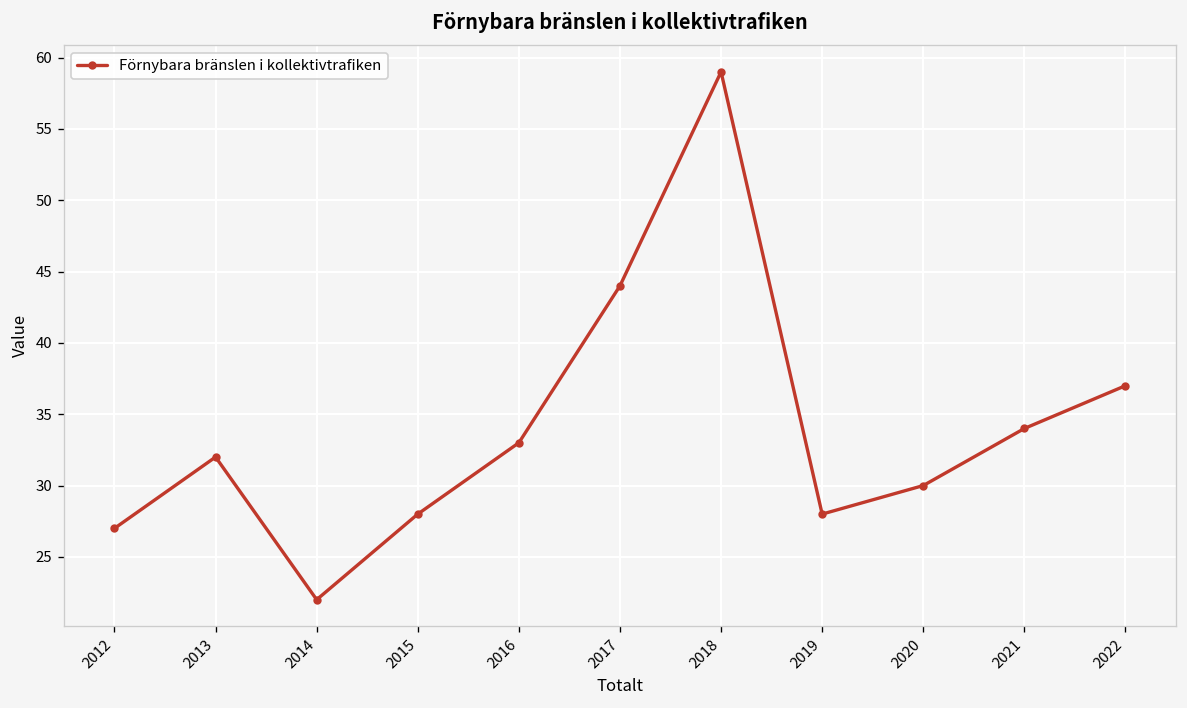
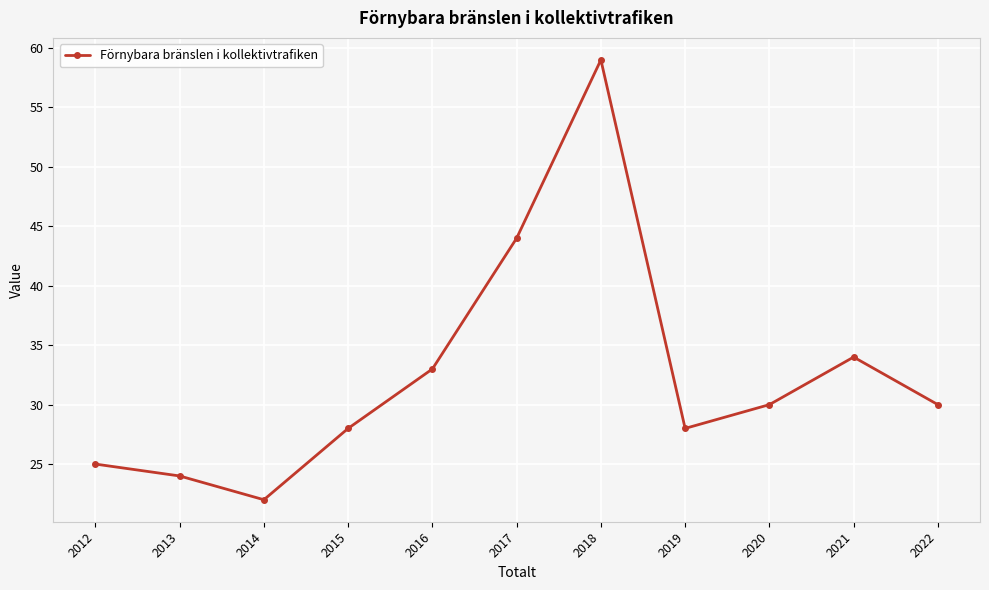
  {
-   "2012": 27,
-   "2013": 32,
+   "2012": 25,
+   "2013": 24,
    "2014": 22,
    "2015": 28,
    "2016": 33,
    "2017": 44,
    "2018": 59,
    "2019": 28,
    "2020": 30,
    "2021": 34,
-   "2022": 37
+   "2022": 30
  }
